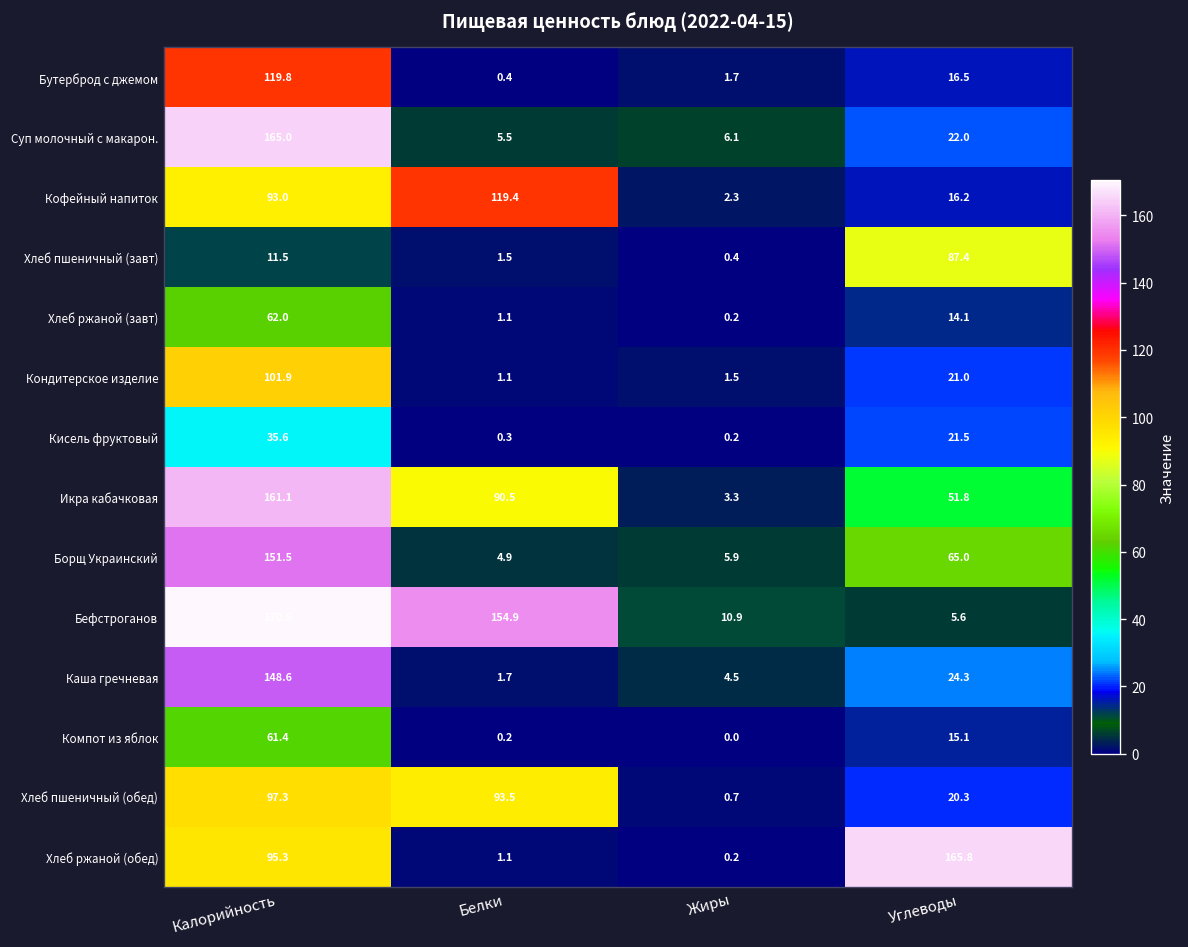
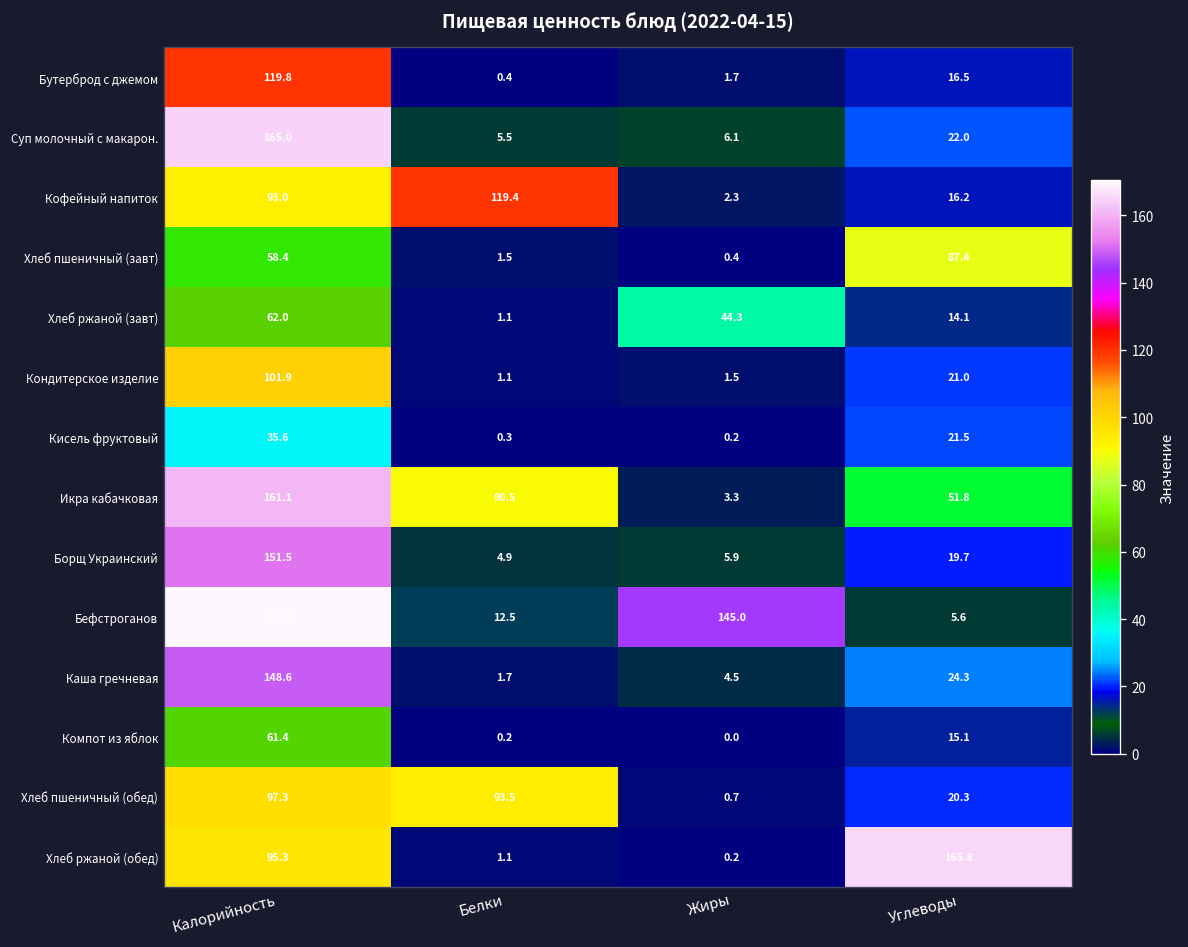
  {
    "Бутерброд с джемом": {
      "Калорийность": 119.8,
      "Белки": 0.4,
      "Жиры": 1.7,
      "Углеводы": 16.5
    },
    "Суп молочный с макарон.": {
      "Белки": 5.5,
      "Жиры": 6.1,
      "Углеводы": 22.0
    },
    "Кофейный напиток": {
      "Калорийность": 93.0,
      "Белки": 119.4,
      "Жиры": 2.3,
      "Углеводы": 16.2
    },
    "Хлеб пшеничный (завт)": {
-     "Калорийность": 11.5,
+     "Калорийность": 58.4,
      "Белки": 1.5,
      "Жиры": 0.4,
      "Углеводы": 87.4
    },
    "Хлеб ржаной (завт)": {
      "Калорийность": 62.0,
      "Белки": 1.1,
-     "Жиры": 0.2,
+     "Жиры": 44.3,
      "Углеводы": 14.1
    },
    "Кондитерское изделие": {
      "Калорийность": 101.9,
      "Белки": 1.1,
      "Жиры": 1.5,
      "Углеводы": 21.0
    },
    "Кисель фруктовый": {
      "Калорийность": 35.6,
      "Белки": 0.3,
      "Жиры": 0.2,
      "Углеводы": 21.5
    },
    "Икра кабачковая": {
      "Калорийность": 161.1,
      "Белки": 90.5,
      "Жиры": 3.3,
      "Углеводы": 51.8
    },
    "Борщ Украинский": {
      "Калорийность": 151.5,
      "Белки": 4.9,
      "Жиры": 5.9,
-     "Углеводы": 65.0
+     "Углеводы": 19.7
    },
    "Бефстроганов": {
-     "Белки": 154.9,
-     "Жиры": 10.9,
+     "Белки": 12.5,
+     "Жиры": 145.0,
      "Углеводы": 5.6
    },
    "Каша гречневая": {
      "Калорийность": 148.6,
      "Белки": 1.7,
      "Жиры": 4.5,
      "Углеводы": 24.3
    },
    "Компот из яблок": {
      "Калорийность": 61.4,
      "Белки": 0.2,
      "Жиры": 0.0,
      "Углеводы": 15.1
    },
    "Хлеб пшеничный (обед)": {
      "Калорийность": 97.3,
      "Белки": 93.5,
      "Жиры": 0.7,
      "Углеводы": 20.3
    },
    "Хлеб ржаной (обед)": {
      "Калорийность": 95.3,
      "Белки": 1.1,
      "Жиры": 0.2
    }
  }
